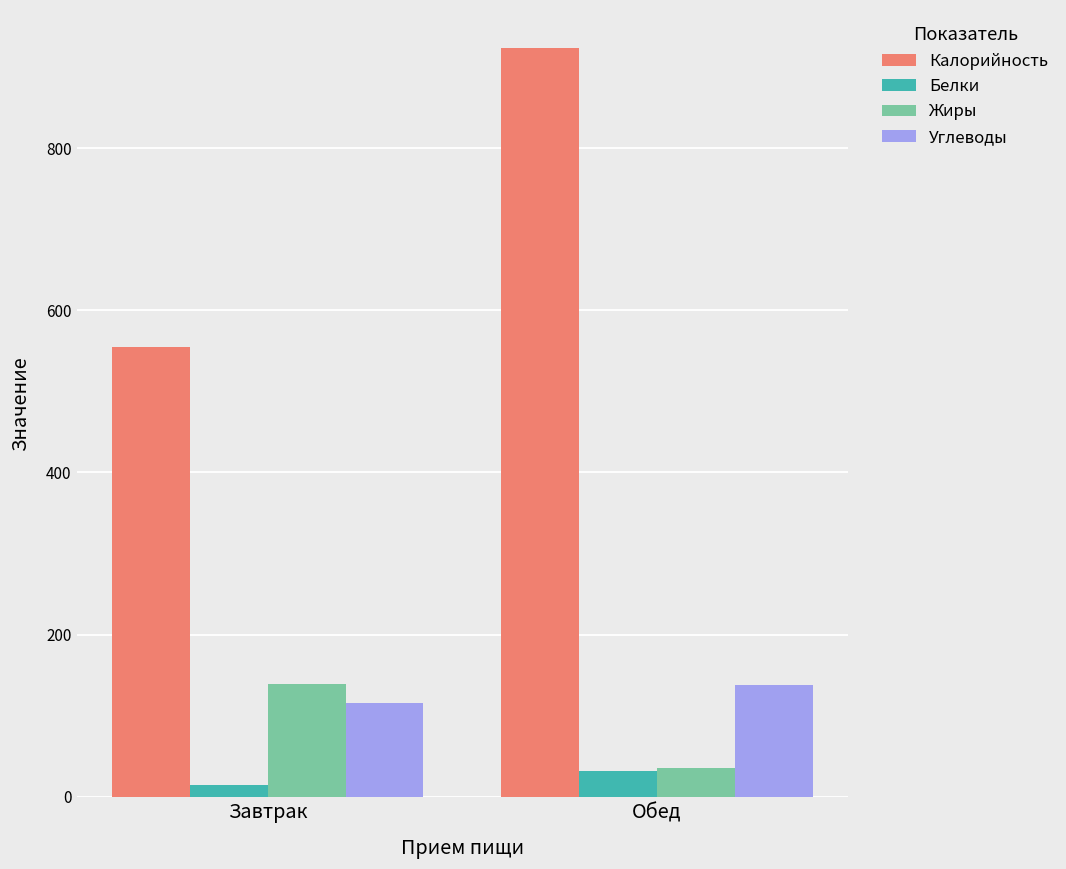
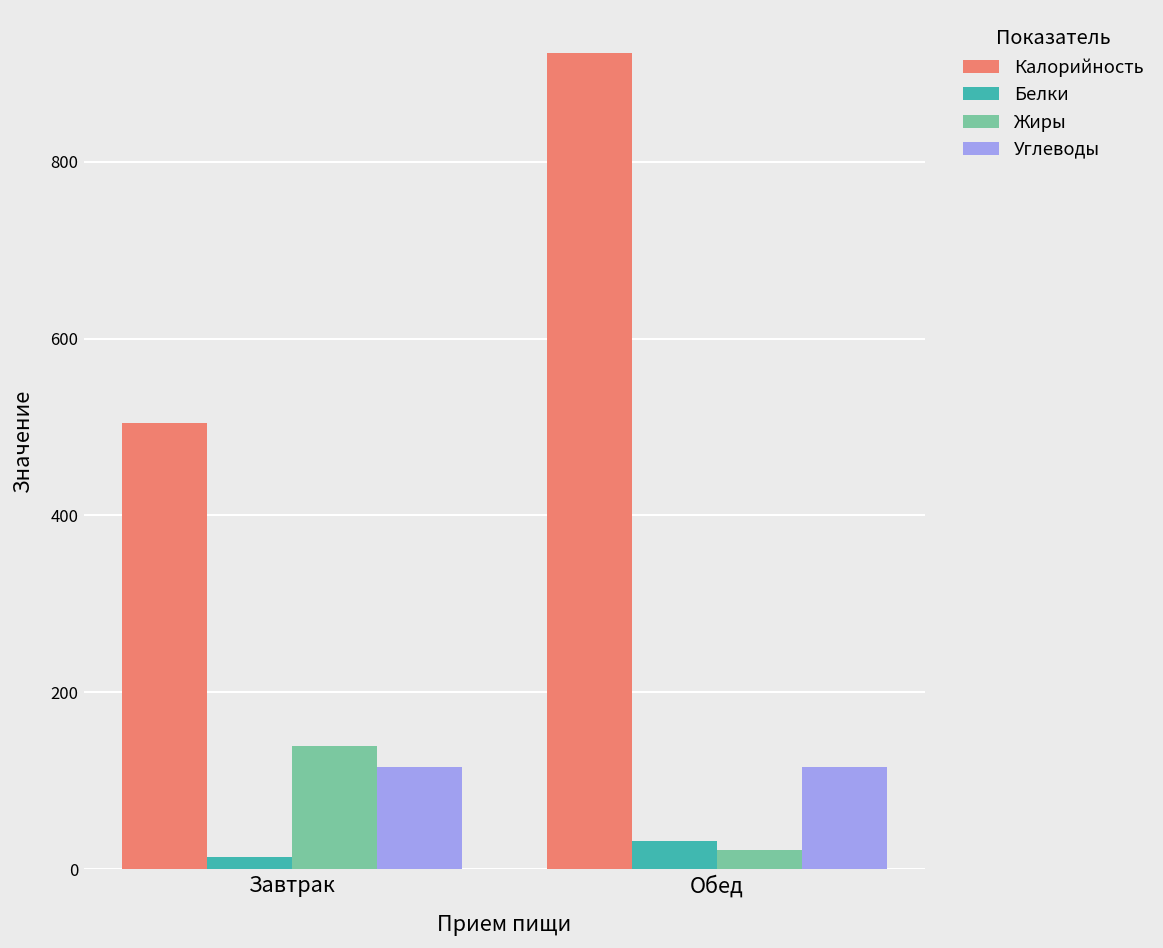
  {
    "Калорийность": {
-     "Завтрак": 550,
+     "Завтрак": 510,
      "Обед": 920
    },
    "Белки": {
      "Завтрак": 10,
      "Обед": 30
    },
    "Жиры": {
      "Завтрак": 140,
-     "Обед": 40
+     "Обед": 20
    },
    "Углеводы": {
      "Завтрак": 120,
-     "Обед": 140
+     "Обед": 120
    }
  }
